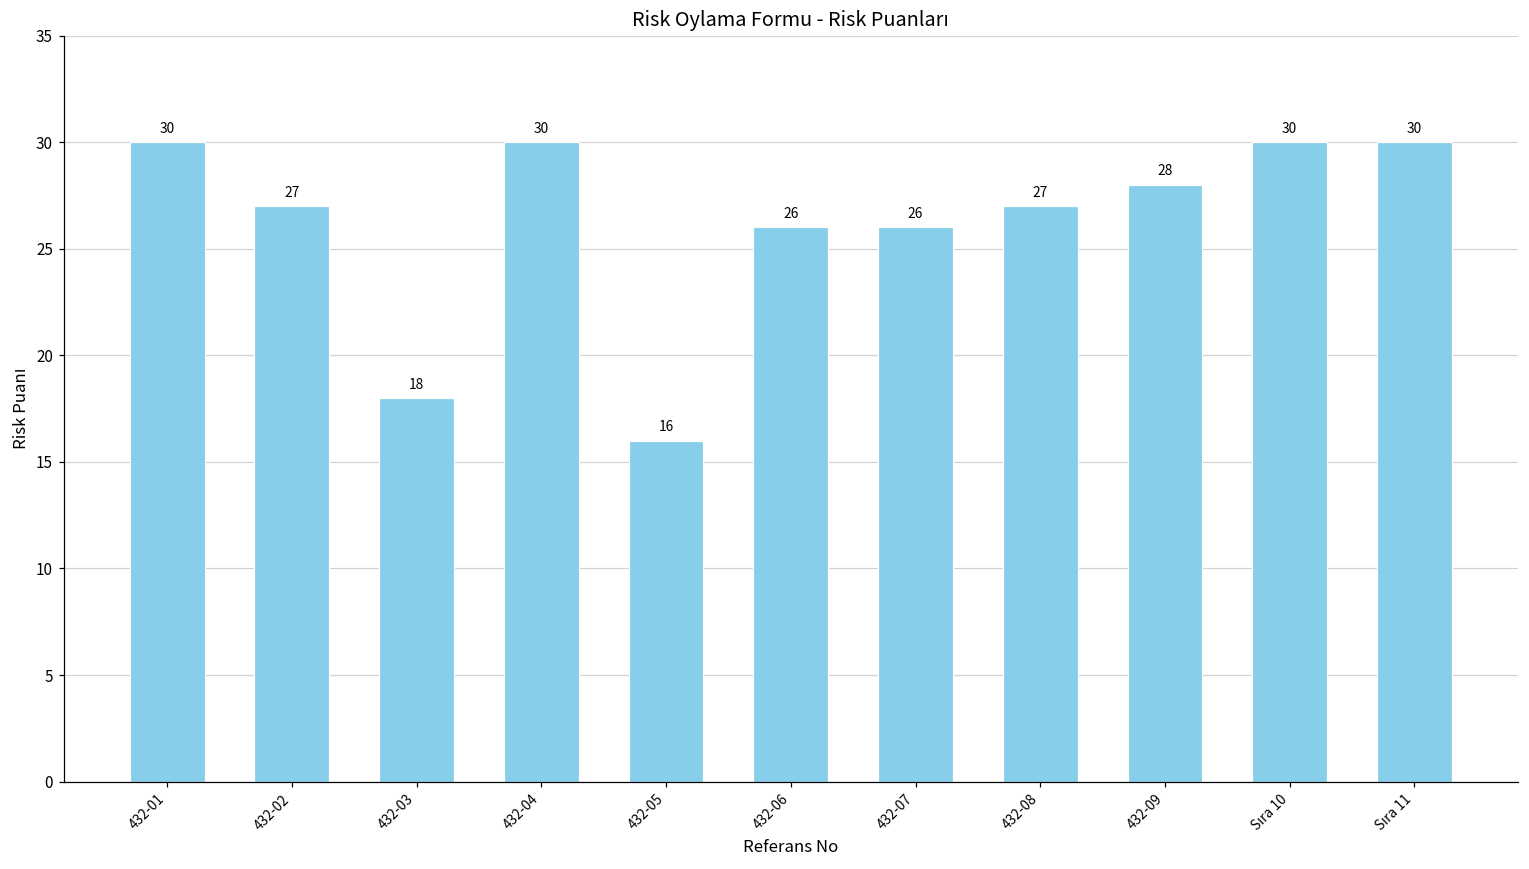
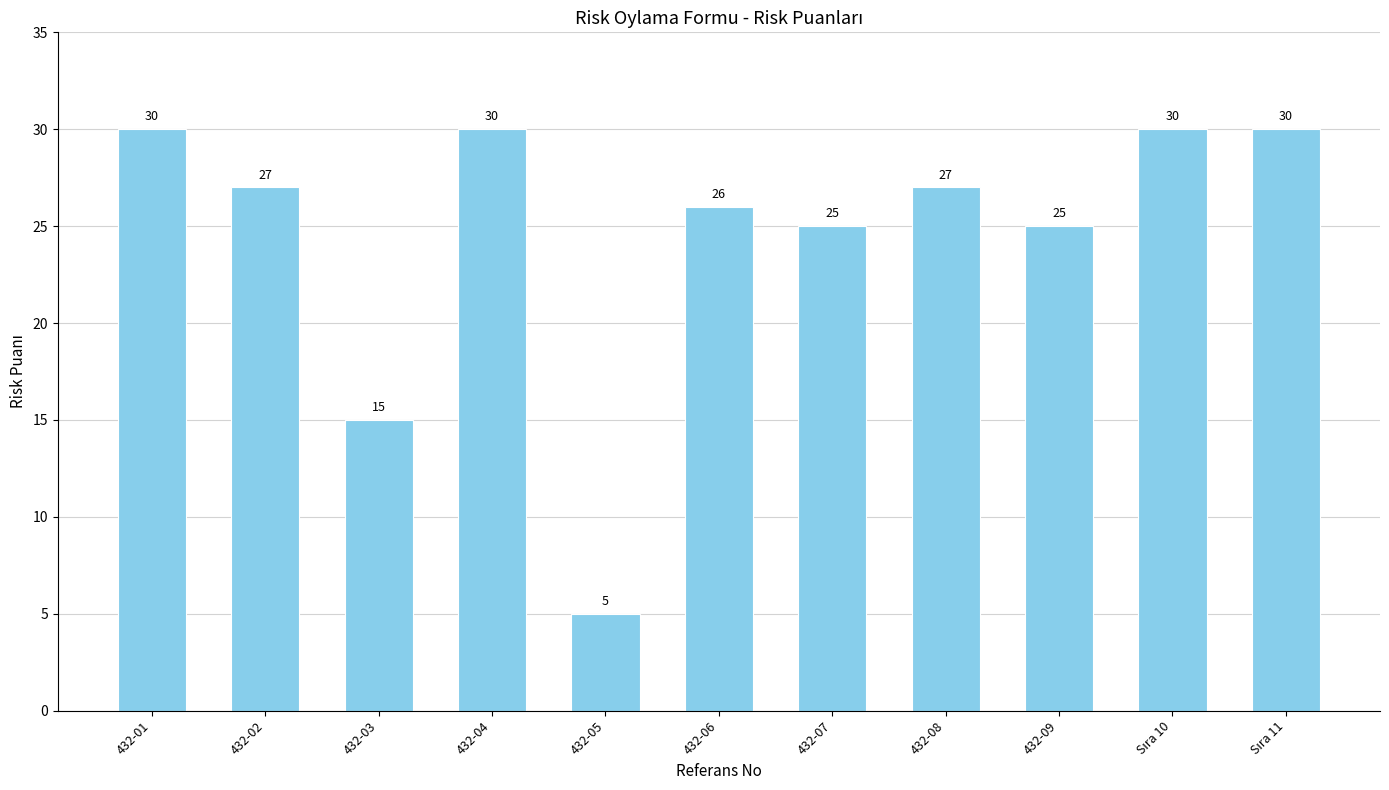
  {
    "432-01": 30,
    "432-02": 27,
-   "432-03": 18,
+   "432-03": 15,
    "432-04": 30,
-   "432-05": 16,
+   "432-05": 5,
    "432-06": 26,
-   "432-07": 26,
+   "432-07": 25,
    "432-08": 27,
-   "432-09": 28,
+   "432-09": 25,
    "Sıra 10": 30,
    "Sıra 11": 30
  }
